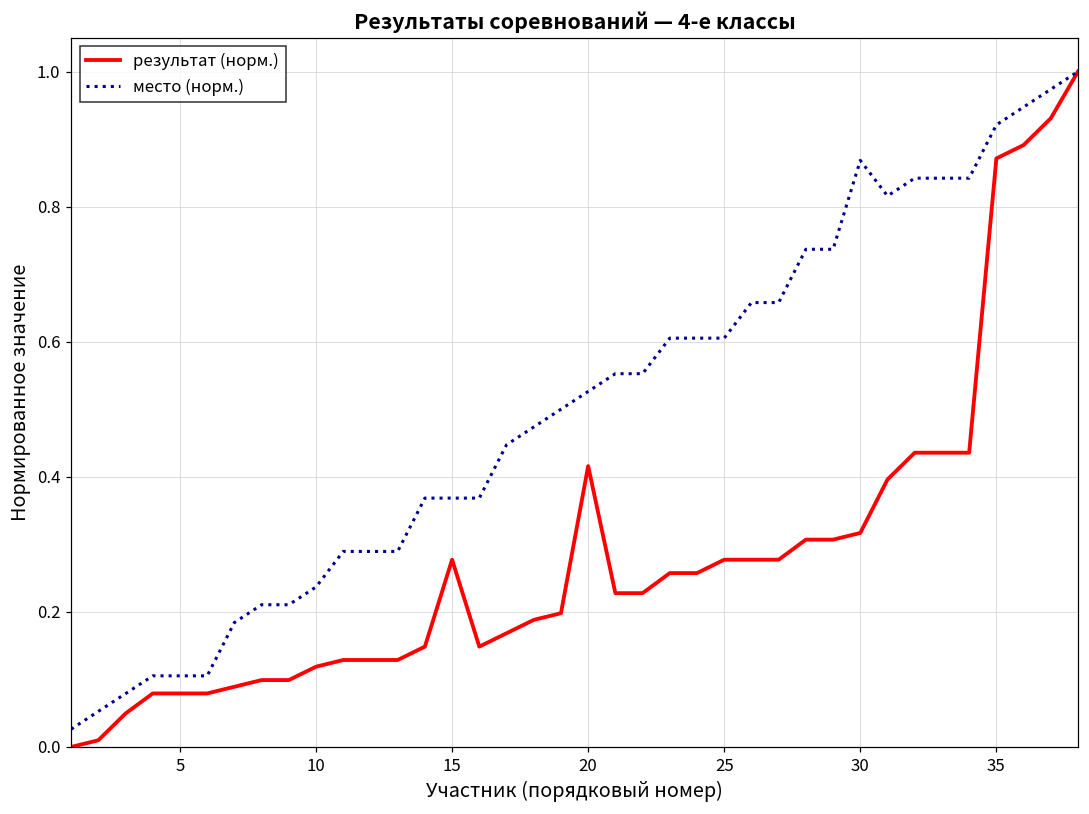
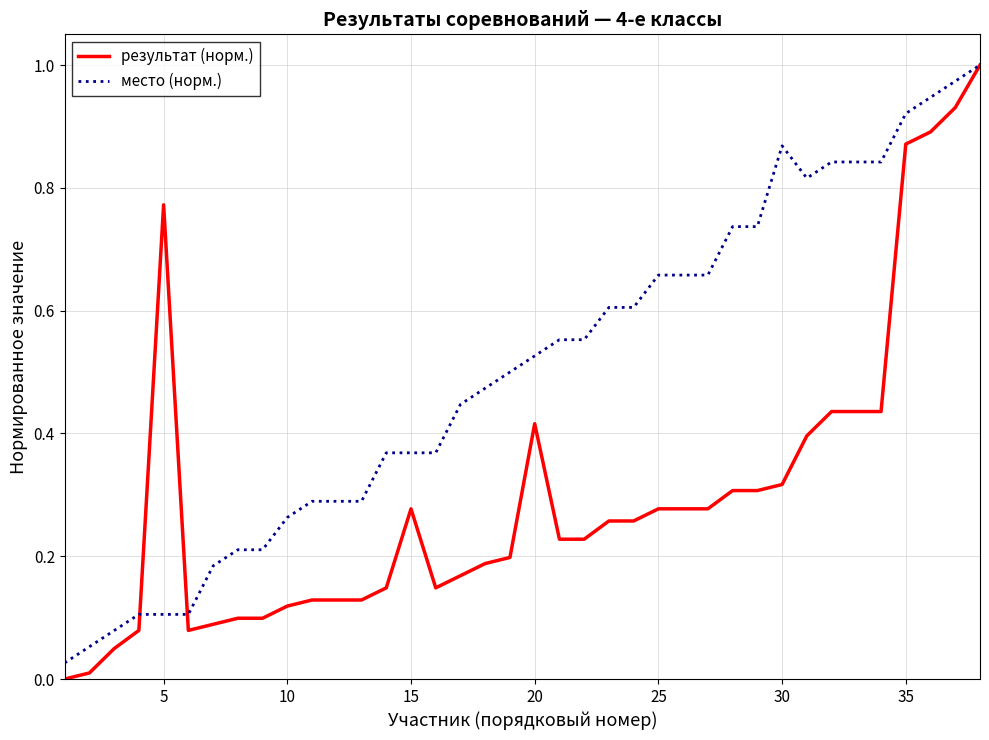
  {
    "результат (норм.)": {
-     "5": 0.08,
+     "5": 0.77,
      "10": 0.12,
      "15": 0.28,
      "20": 0.42,
      "25": 0.28,
      "30": 0.32,
      "35": 0.87
    },
    "место (норм.)": {
      "5": 0.11,
-     "10": 0.24,
+     "10": 0.26,
      "15": 0.37,
      "20": 0.53,
-     "25": 0.61,
+     "25": 0.66,
      "30": 0.87,
      "35": 0.92
    }
  }
